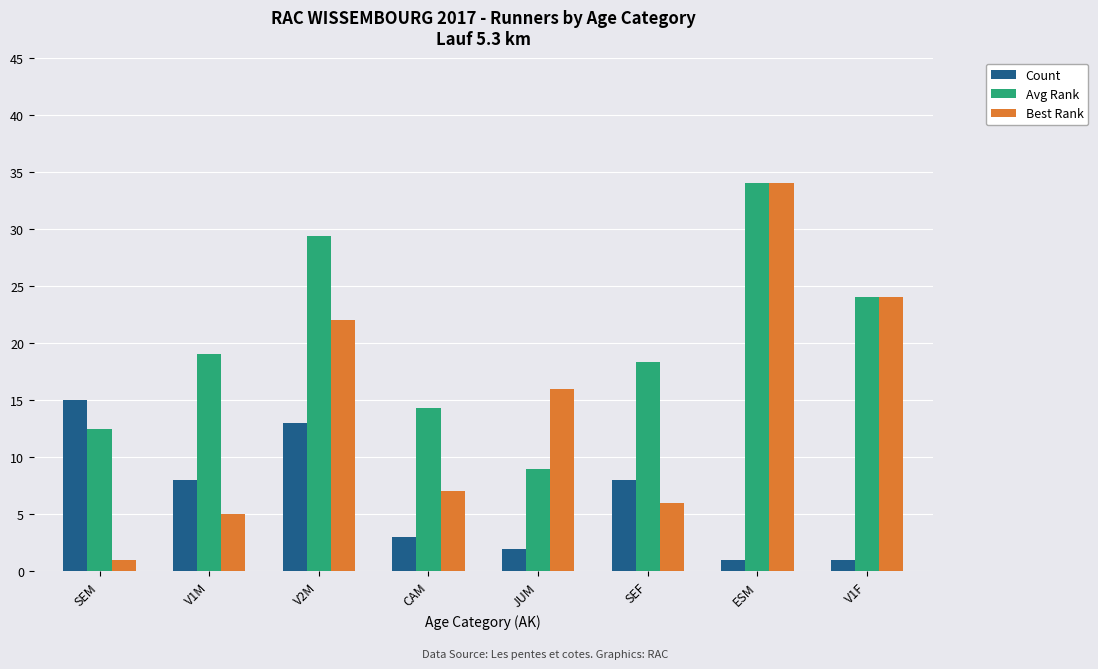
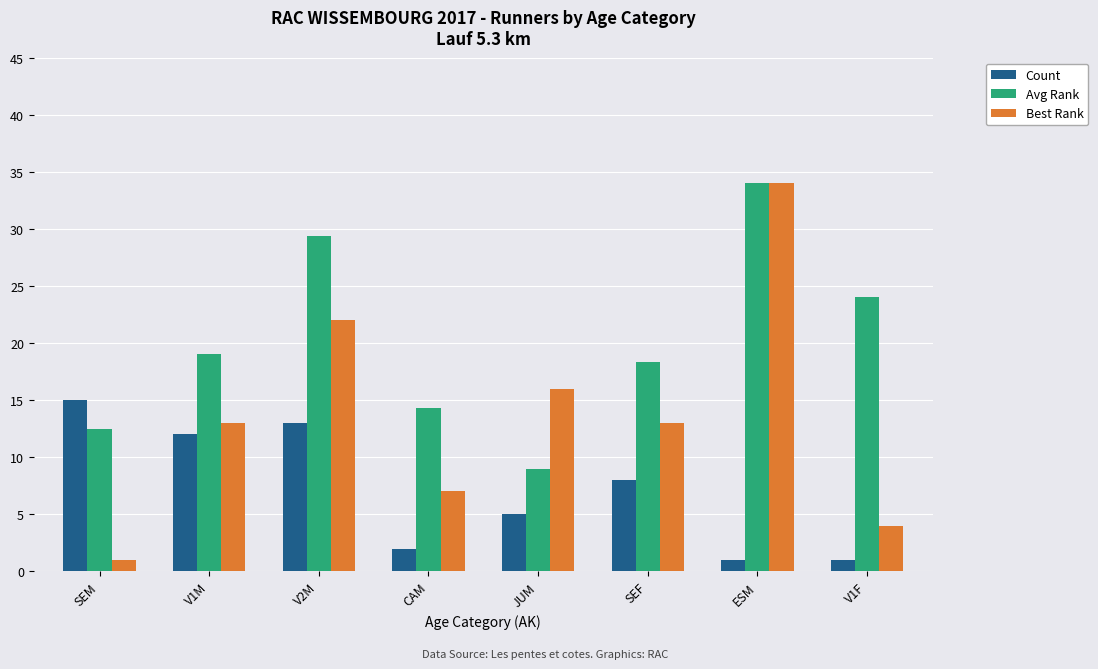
  {
    "Count": {
      "SEM": 15,
-     "V1M": 8,
+     "V1M": 12,
      "V2M": 13,
-     "CAM": 3,
-     "JUM": 2,
+     "CAM": 2,
+     "JUM": 5,
      "SEF": 8,
      "ESM": 1,
      "V1F": 1
    },
    "Avg Rank": {
      "SEM": 12.5,
      "V1M": 19,
      "V2M": 29.4,
      "CAM": 14.3,
      "JUM": 9,
      "SEF": 18.3,
      "ESM": 34,
      "V1F": 24
    },
    "Best Rank": {
      "SEM": 1,
-     "V1M": 5,
+     "V1M": 13,
      "V2M": 22,
      "CAM": 7,
      "JUM": 16,
-     "SEF": 6,
+     "SEF": 13,
      "ESM": 34,
-     "V1F": 24
+     "V1F": 4
    }
  }
